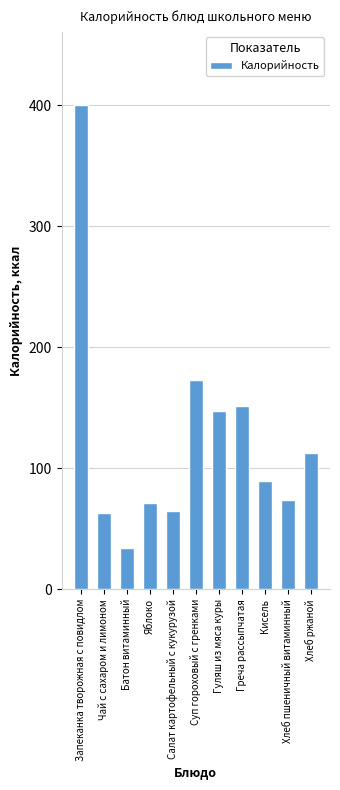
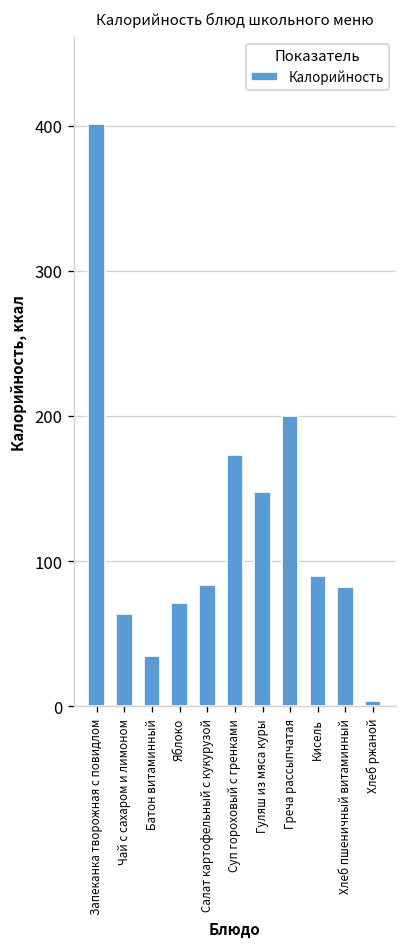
  {
    "Запеканка творожная с повидлом": 401,
    "Чай с сахаром и лимоном": 63,
    "Батон витаминный": 34,
    "Яблоко": 71,
-   "Салат картофельный с кукурузой": 65,
+   "Салат картофельный с кукурузой": 84,
    "Суп гороховый с гренками": 173,
    "Гуляш из мяса куры": 148,
-   "Греча рассыпчатая": 151,
+   "Греча рассыпчатая": 200,
    "Кисель": 90,
-   "Хлеб пшеничный витаминный": 74,
-   "Хлеб ржаной": 113
+   "Хлеб пшеничный витаминный": 82,
+   "Хлеб ржаной": 4
  }
